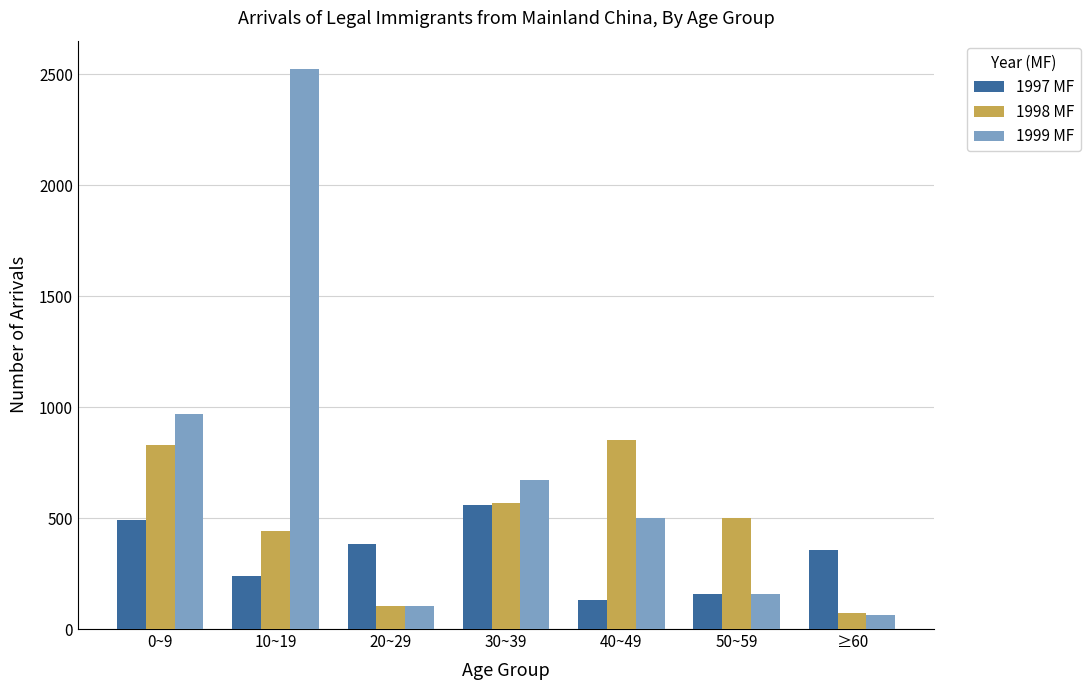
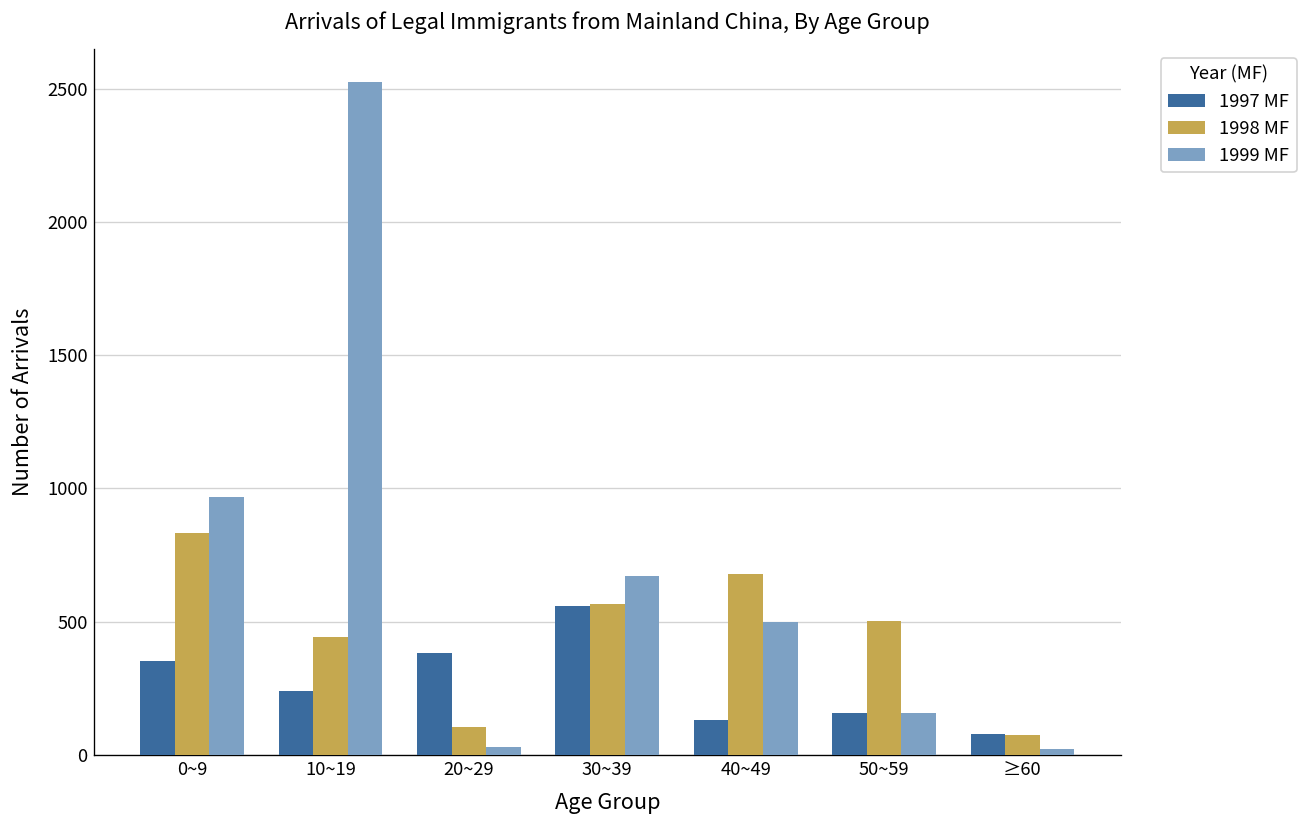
  {
    "1997 MF": {
-     "0~9": 490,
+     "0~9": 350,
      "10~19": 240,
      "20~29": 380,
      "30~39": 560,
      "40~49": 130,
      "50~59": 160,
-     "≥60": 360
+     "≥60": 80
    },
    "1998 MF": {
      "0~9": 830,
      "10~19": 440,
      "20~29": 110,
      "30~39": 570,
-     "40~49": 850,
+     "40~49": 680,
      "50~59": 500,
      "≥60": 70
    },
    "1999 MF": {
      "0~9": 970,
      "10~19": 2520,
-     "20~29": 100,
+     "20~29": 30,
      "30~39": 670,
      "40~49": 500,
      "50~59": 160,
-     "≥60": 60
+     "≥60": 20
    }
  }
